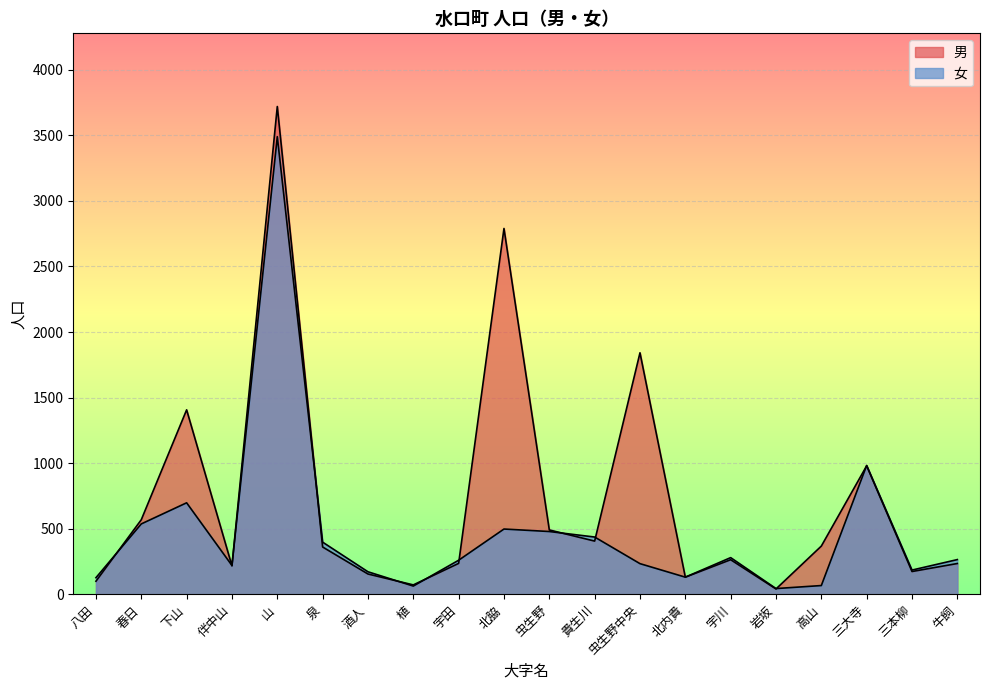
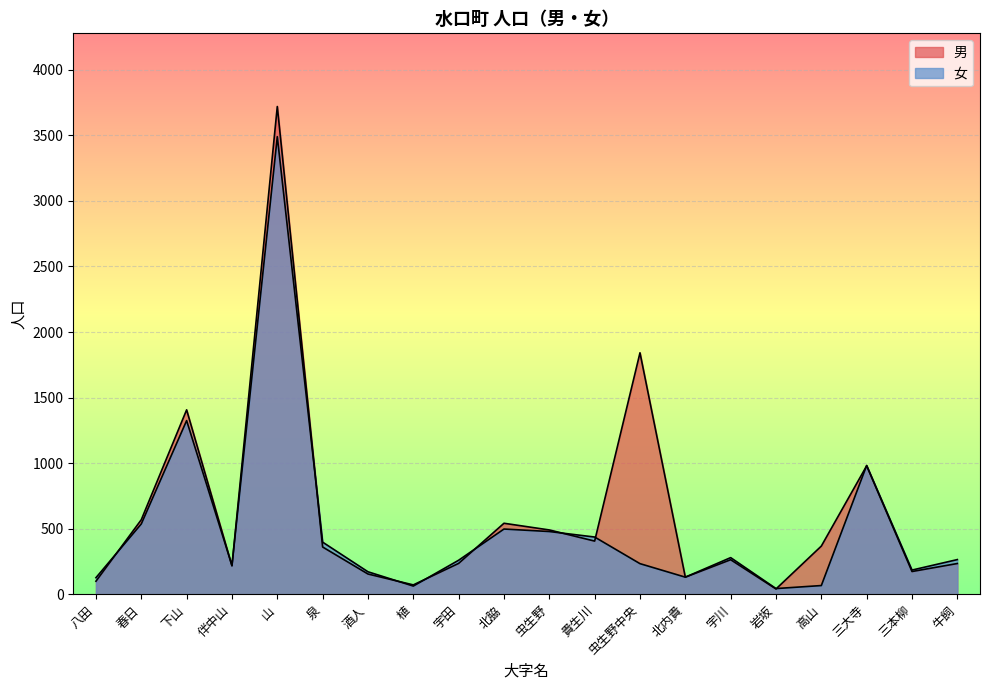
  {
    "男": {
      "八田": 100,
      "春日": 570,
      "下山": 1410,
      "山": 3720,
      "泉": 360,
      "宇田": 240,
-     "北脇": 2790,
+     "北脇": 540,
      "貴生川": 410,
      "虫生野中央": 1840,
      "高山": 370,
      "牛飼": 240
    },
    "女": {
      "八田": 130,
      "春日": 540,
-     "下山": 700,
+     "下山": 1330,
      "山": 3490,
      "泉": 400,
      "宇田": 260,
      "北脇": 500,
      "貴生川": 440,
      "虫生野中央": 230,
      "高山": 70,
      "牛飼": 270
    }
  }
